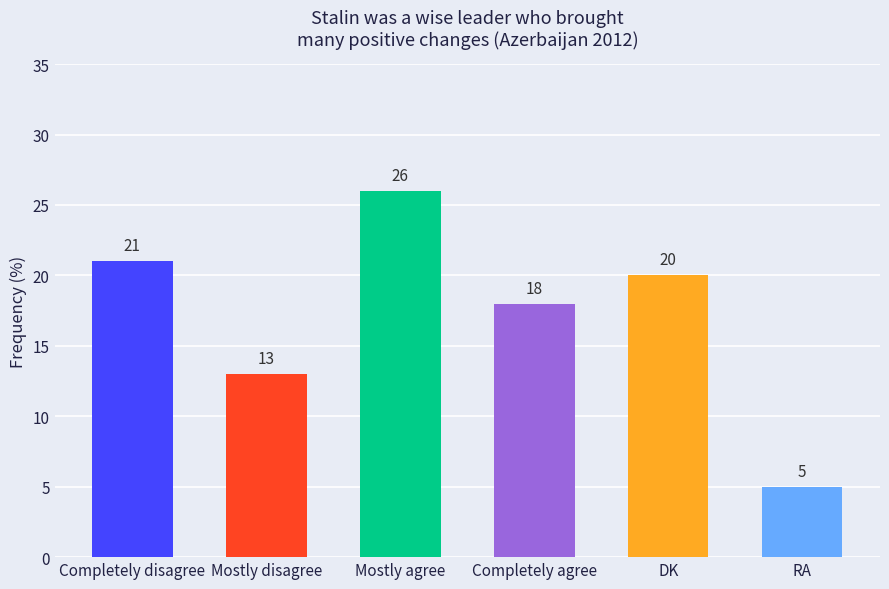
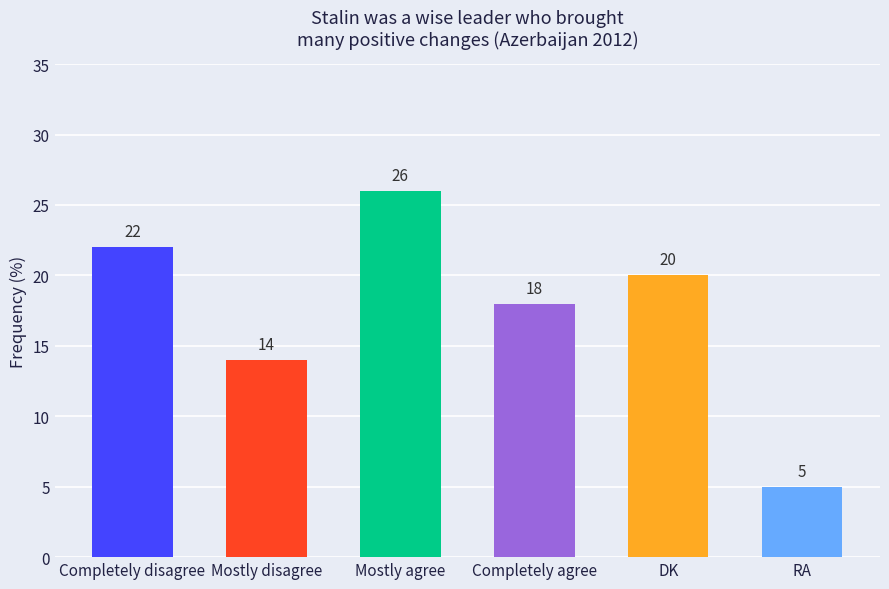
  {
-   "Completely disagree": 21,
-   "Mostly disagree": 13,
+   "Completely disagree": 22,
+   "Mostly disagree": 14,
    "Mostly agree": 26,
    "Completely agree": 18,
    "DK": 20,
    "RA": 5
  }
